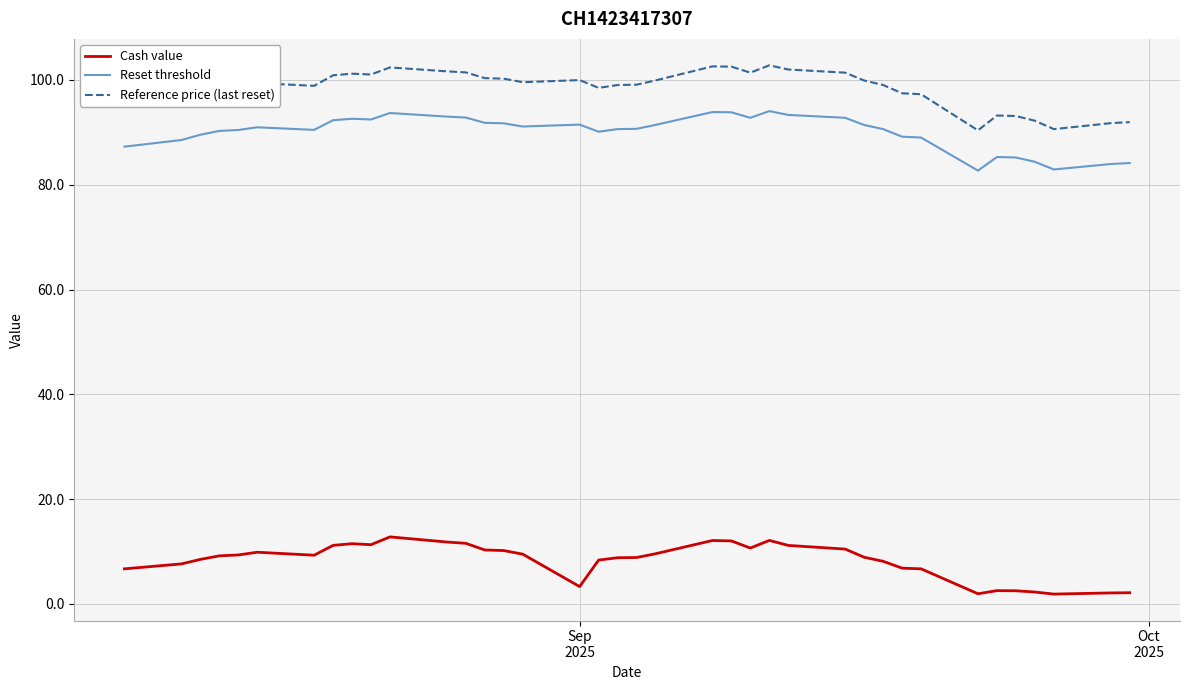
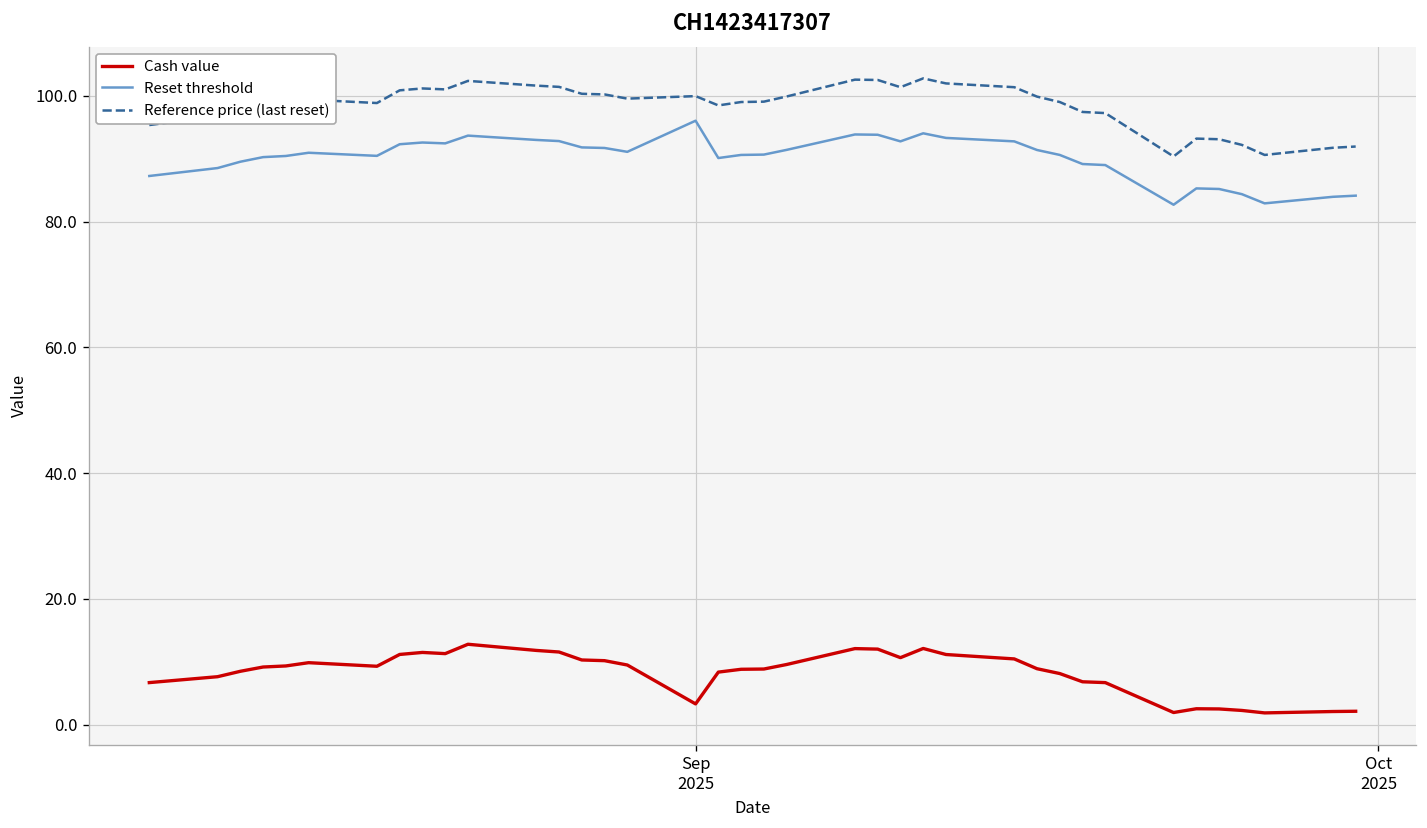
  {
    "Cash value": {
      "Sep 2025": 3
    },
    "Reset threshold": {
-     "Sep 2025": 91
+     "Sep 2025": 96
    },
    "Reference price (last reset)": {
      "Sep 2025": 100
    }
  }
